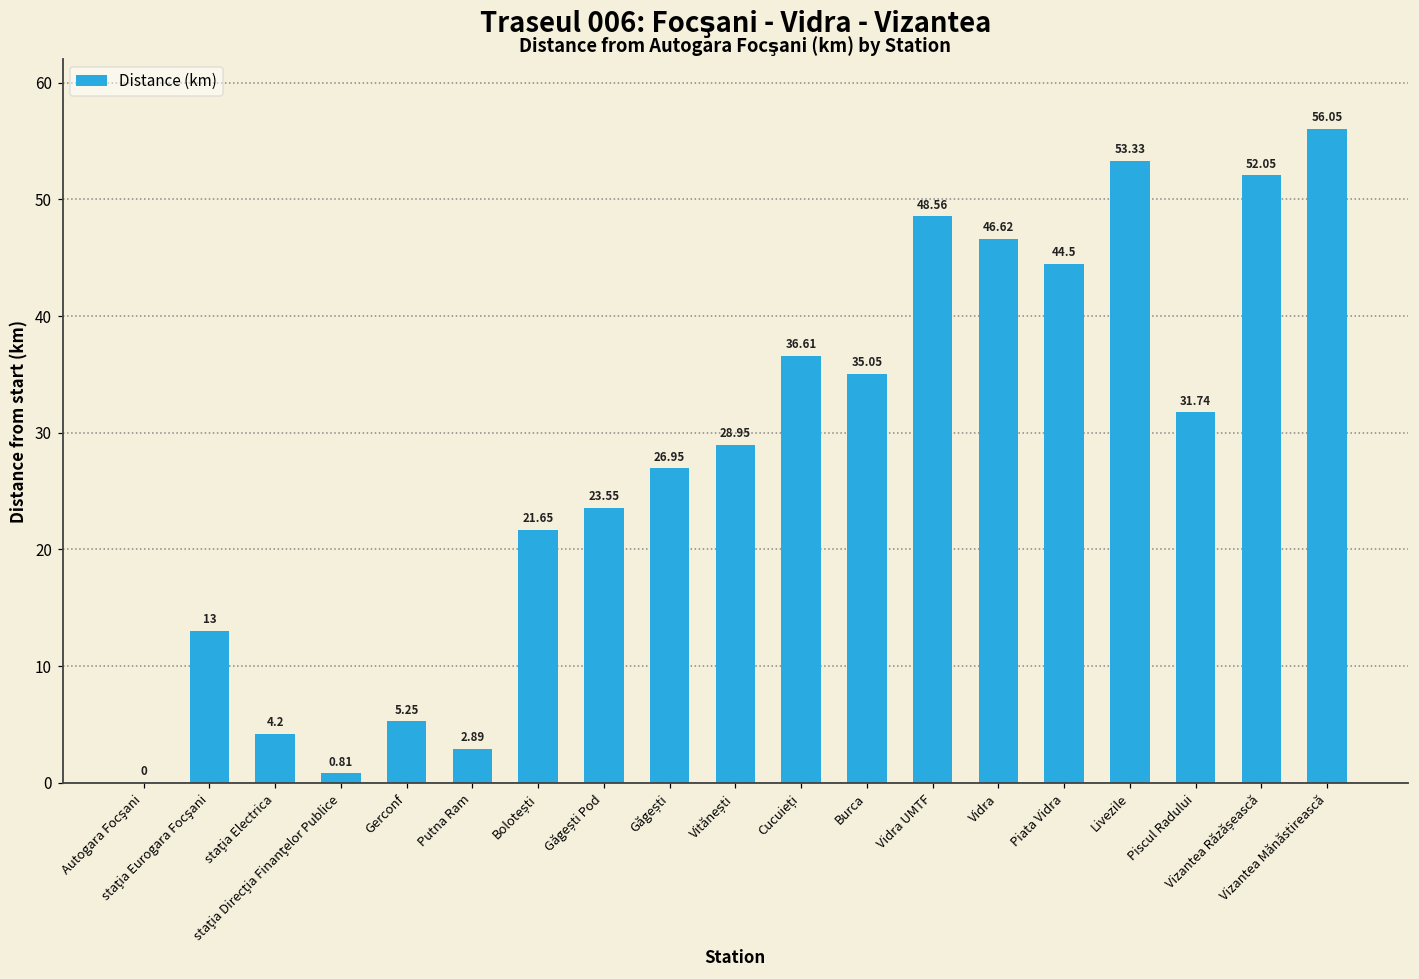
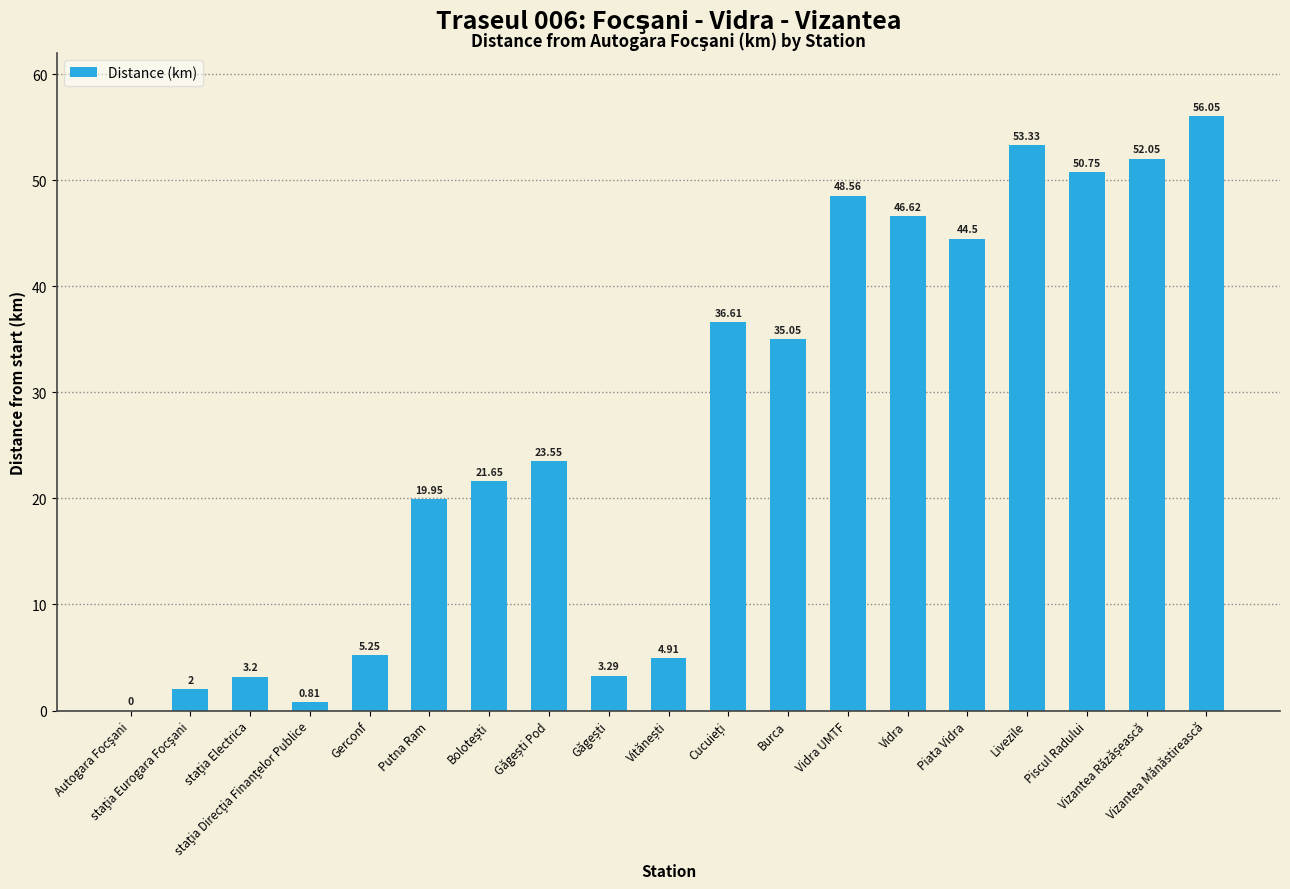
  {
    "Autogara Focşani": 0,
-   "staţia Eurogara Focşani": 13,
-   "staţia Electrica": 4.2,
+   "staţia Eurogara Focşani": 2,
+   "staţia Electrica": 3.2,
    "staţia Direcţia Finanţelor Publice": 0.81,
    "Gerconf": 5.25,
-   "Putna Ram": 2.89,
+   "Putna Ram": 19.95,
    "Bolotești": 21.65,
    "Găgești Pod": 23.55,
-   "Găgești": 26.95,
-   "Vitănești": 28.95,
+   "Găgești": 3.29,
+   "Vitănești": 4.91,
    "Cucuieți": 36.61,
    "Burca": 35.05,
    "Vidra UMTF": 48.56,
    "Vidra": 46.62,
    "Piata Vidra": 44.5,
    "Livezile": 53.33,
-   "Piscul Radului": 31.74,
+   "Piscul Radului": 50.75,
    "Vizantea Răzășească": 52.05,
    "Vizantea Mănăstirească": 56.05
  }
